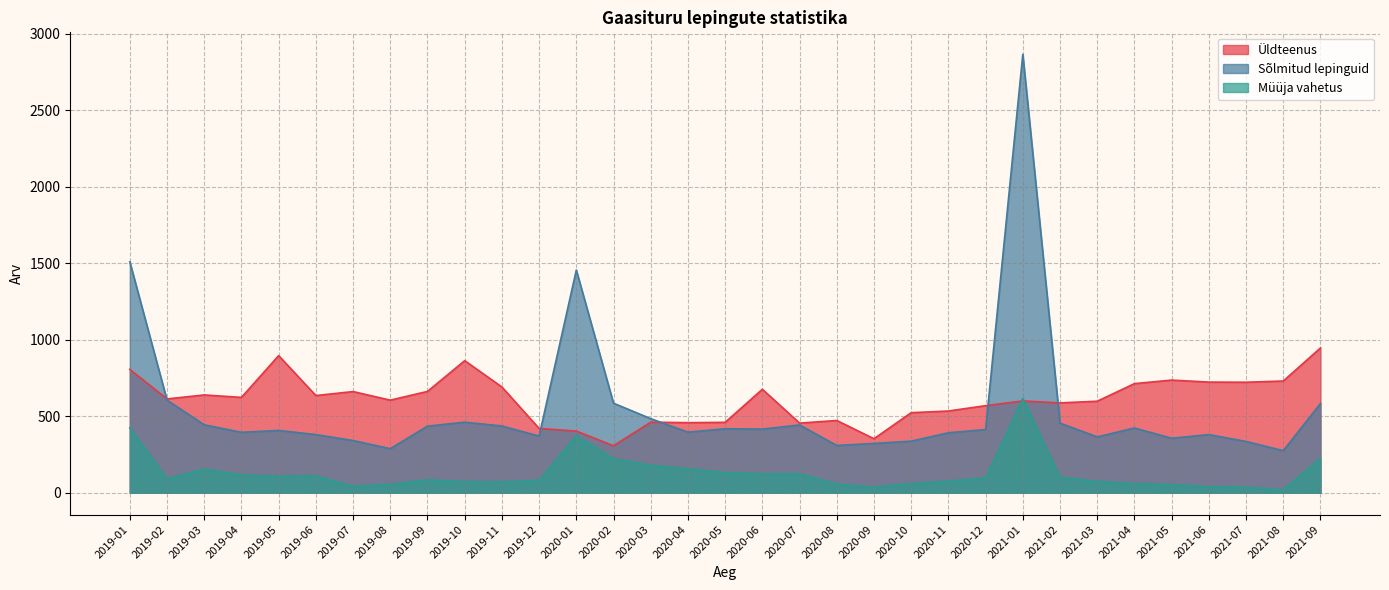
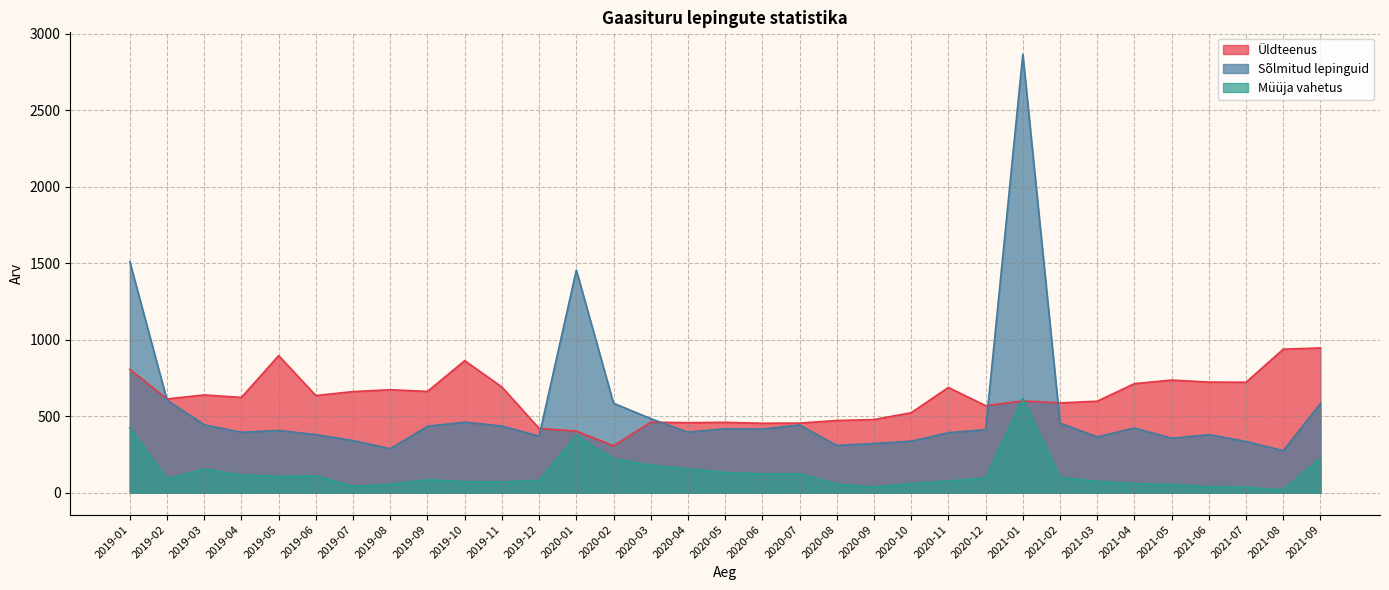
  {
    "Üldteenus": {
      "2019-01": 810,
      "2019-03": 640,
      "2019-04": 620,
      "2019-05": 900,
      "2019-06": 640,
      "2019-07": 660,
-     "2019-08": 610,
+     "2019-08": 670,
      "2019-09": 660,
      "2019-10": 860,
      "2019-11": 690,
      "2019-12": 420,
      "2020-01": 400,
      "2020-02": 310,
      "2020-03": 460,
      "2020-04": 460,
      "2020-05": 460,
-     "2020-06": 680,
+     "2020-06": 450,
      "2020-08": 470,
-     "2020-09": 350,
+     "2020-09": 480,
      "2020-10": 520,
-     "2020-11": 530,
+     "2020-11": 690,
      "2020-12": 570,
      "2021-02": 590,
      "2021-03": 600,
      "2021-04": 710,
      "2021-05": 740,
      "2021-06": 720,
      "2021-07": 720,
-     "2021-08": 730,
+     "2021-08": 940,
      "2021-09": 950
    }
  }
